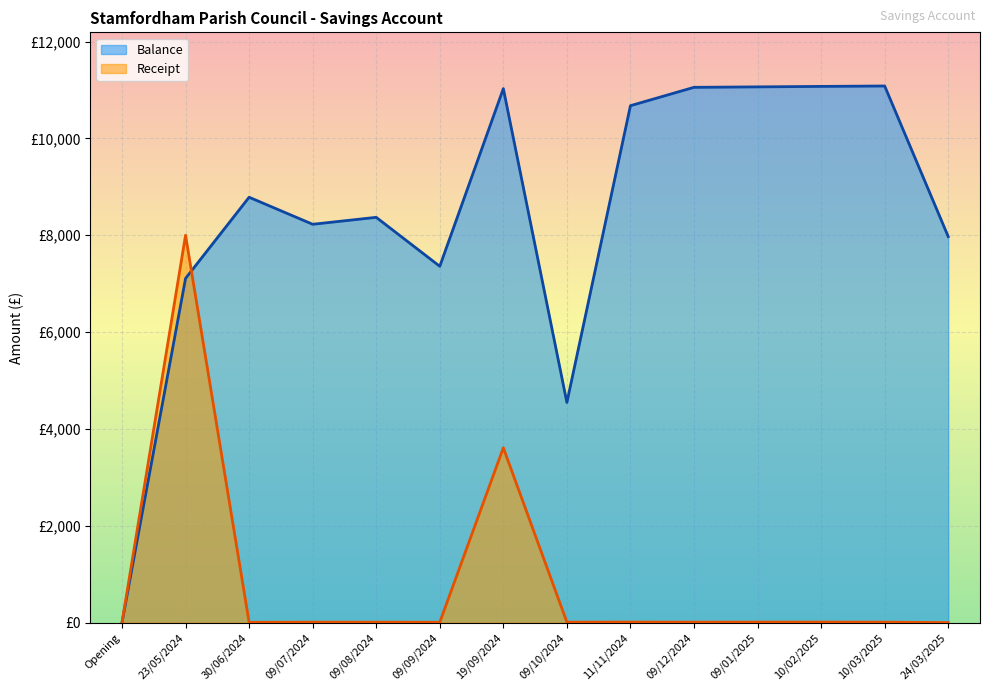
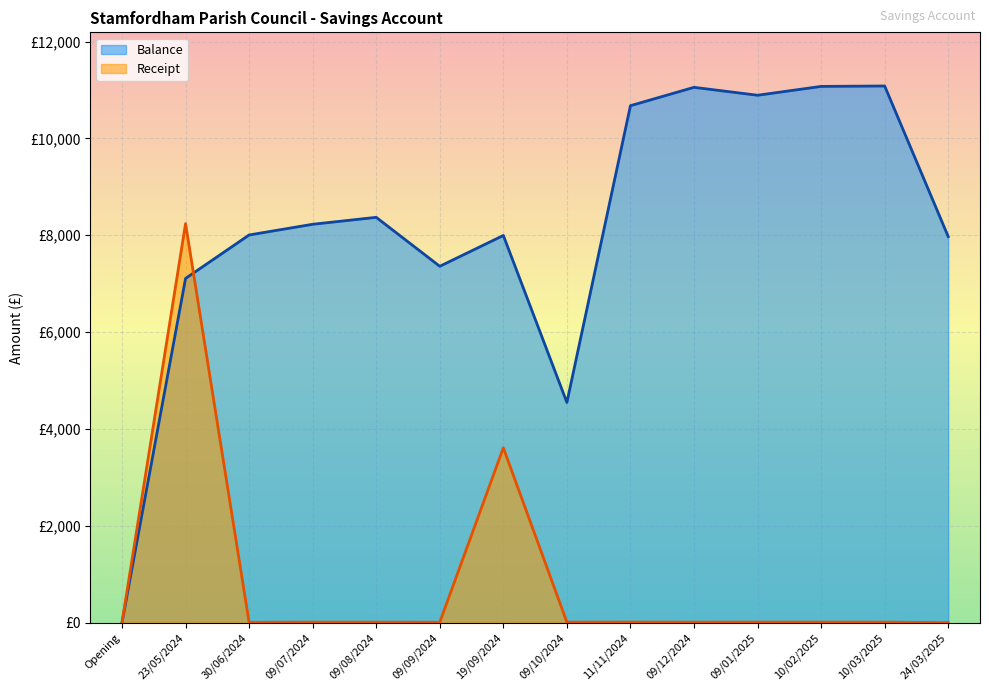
  {
    "Balance": {
      "23/05/2024": "£7,100",
-     "30/06/2024": "£8,800",
+     "30/06/2024": "£8,000",
      "09/07/2024": "£8,200",
      "09/08/2024": "£8,400",
      "09/09/2024": "£7,400",
-     "19/09/2024": "£11,000",
+     "19/09/2024": "£8,000",
      "09/10/2024": "£4,500",
      "11/11/2024": "£10,700",
      "09/12/2024": "£11,100",
-     "09/01/2025": "£11,100",
+     "09/01/2025": "£10,900",
      "10/02/2025": "£11,100",
      "10/03/2025": "£11,100",
      "24/03/2025": "£8,000"
    },
    "Receipt": {
-     "23/05/2024": "£8,000",
+     "23/05/2024": "£8,200",
      "30/06/2024": "£0",
      "09/07/2024": "£0",
      "09/08/2024": "£0",
      "09/09/2024": "£0",
      "19/09/2024": "£3,600",
      "09/10/2024": "£0",
      "11/11/2024": "£0",
      "09/12/2024": "£0",
      "09/01/2025": "£0",
      "10/02/2025": "£0",
      "10/03/2025": "£0",
      "24/03/2025": "£0"
    }
  }
